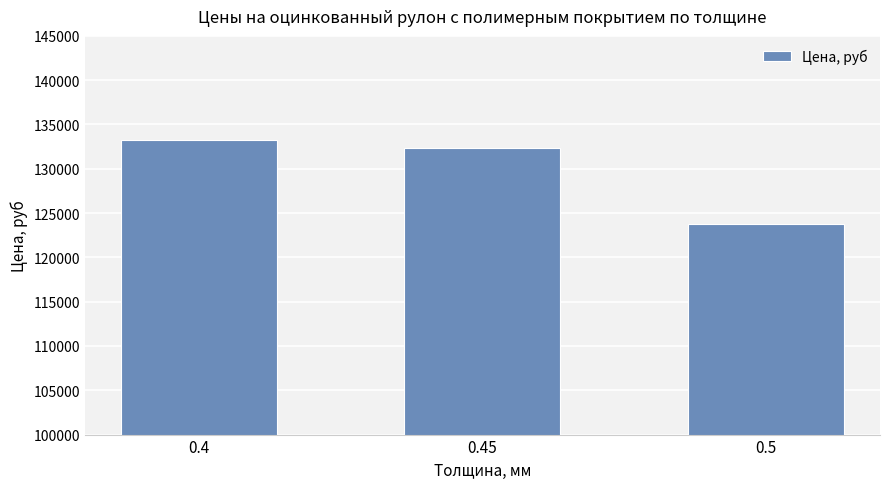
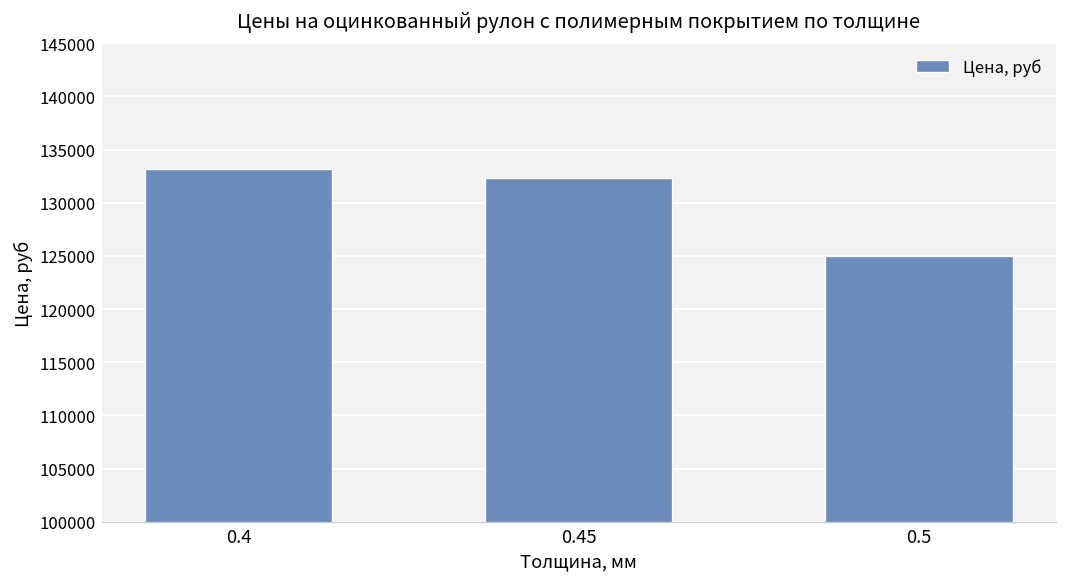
  {
    "0.4": 133000,
    "0.45": 132000,
-   "0.5": 124000
+   "0.5": 125000
  }
